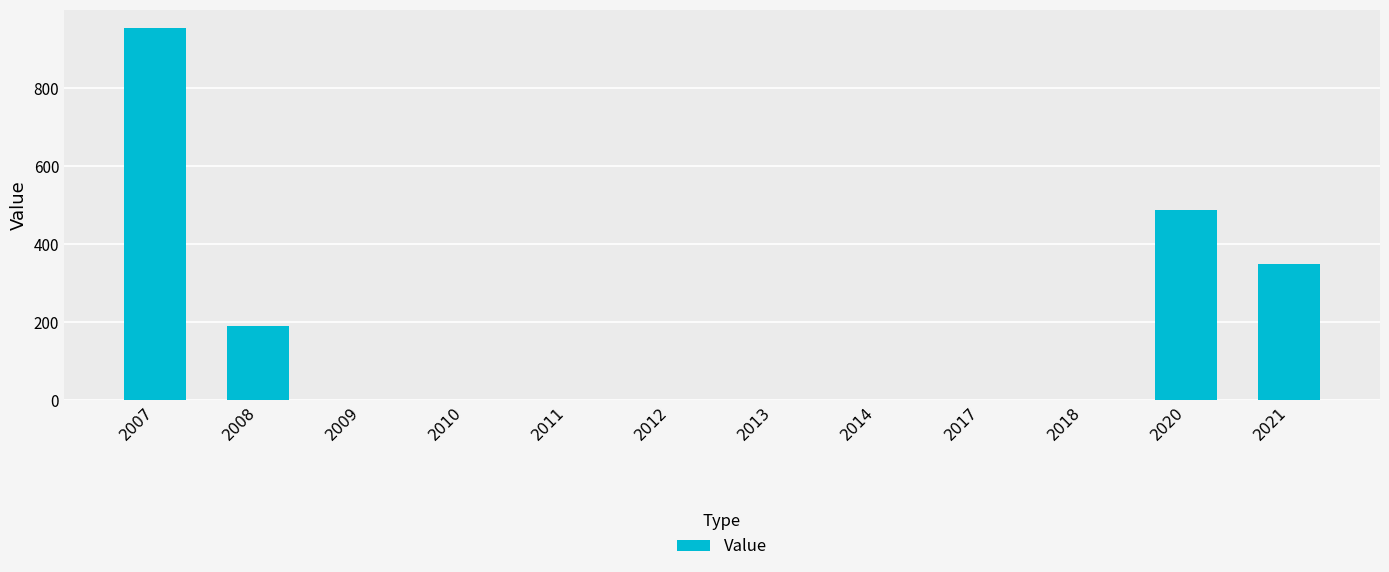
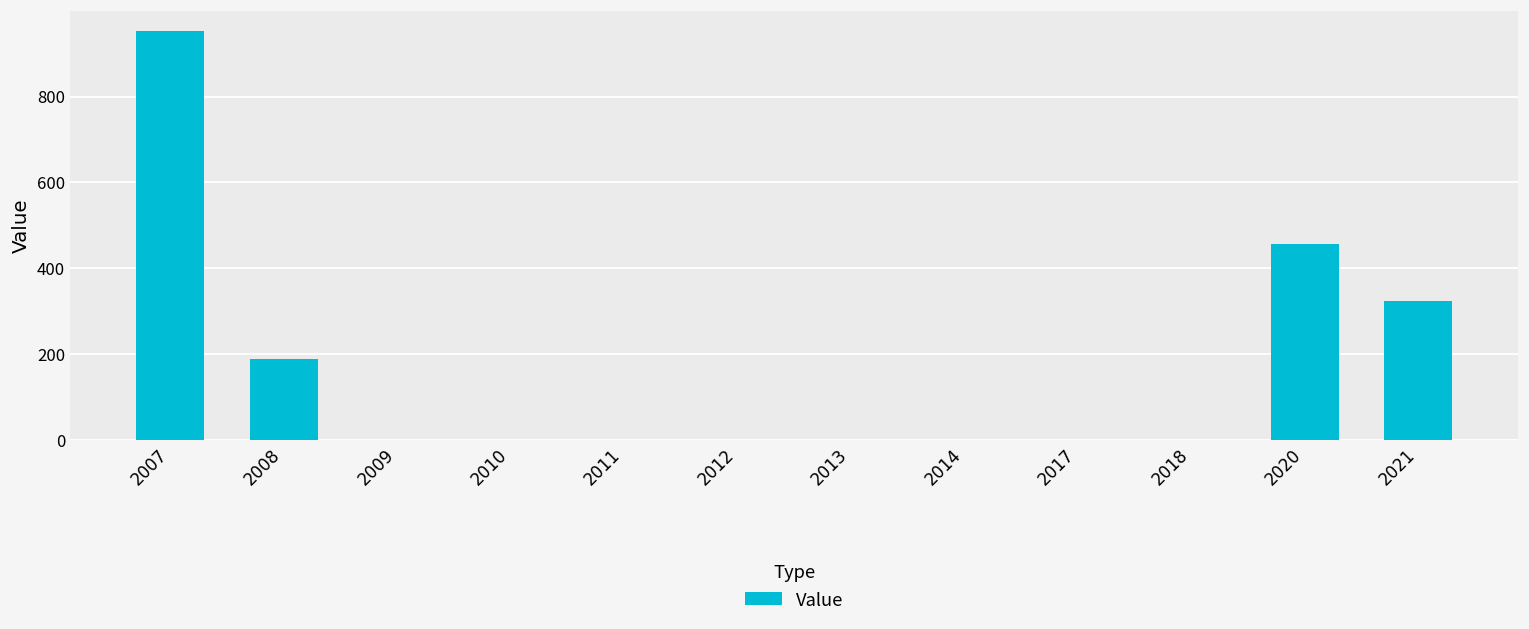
  {
    "2007": 950,
    "2008": 190,
    "2009": 0,
    "2010": 0,
    "2011": 0,
    "2012": 0,
    "2013": 0,
    "2014": 0,
    "2017": 0,
    "2018": 0,
-   "2020": 490,
-   "2021": 350
+   "2020": 460,
+   "2021": 320
  }
